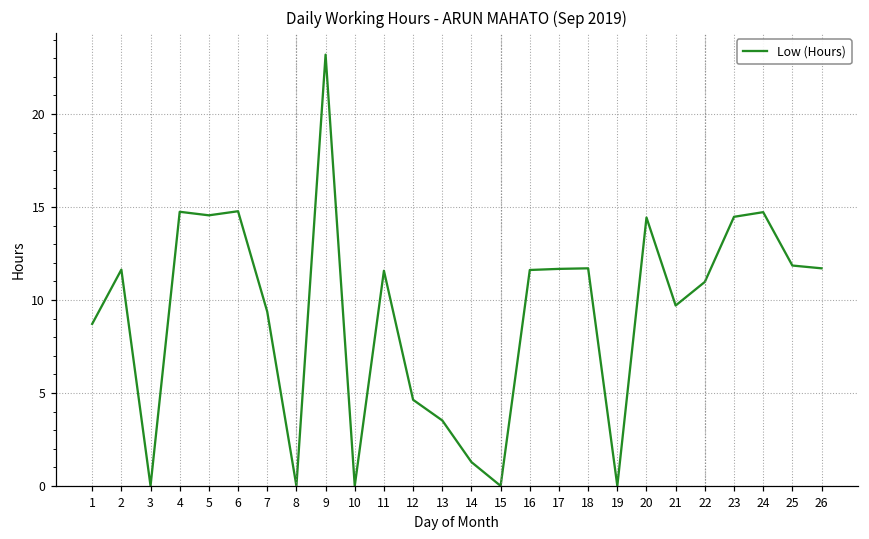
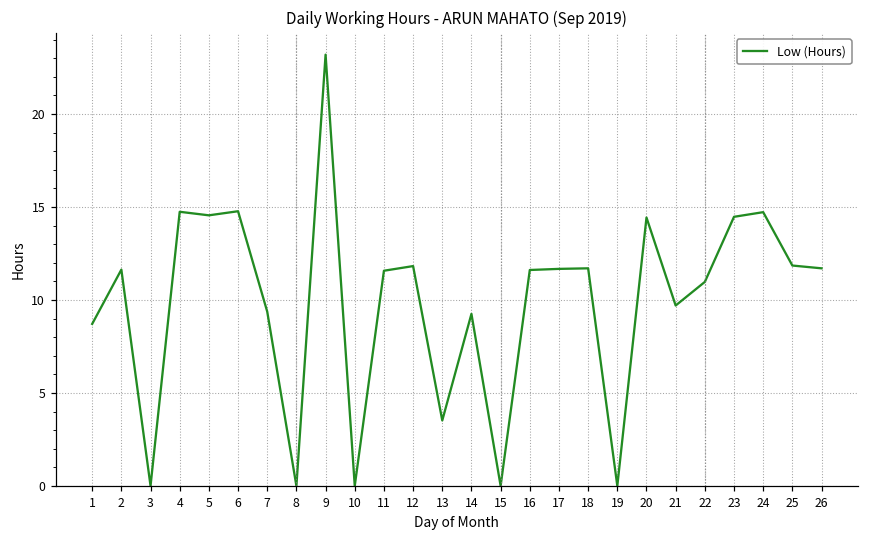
  {
    "1": 8.7,
    "2": 11.6,
    "3": 0.0,
    "4": 14.7,
    "5": 14.6,
    "6": 14.8,
    "7": 9.4,
    "8": 0.0,
    "9": 23.2,
    "10": 0.0,
    "11": 11.6,
-   "12": 4.6,
+   "12": 11.8,
    "13": 3.5,
-   "14": 1.3,
+   "14": 9.3,
    "15": 0.0,
    "16": 11.6,
    "17": 11.7,
    "18": 11.7,
    "19": 0.0,
    "20": 14.4,
    "21": 9.7,
    "22": 11.0,
    "23": 14.5,
    "24": 14.7,
    "25": 11.9,
    "26": 11.7
  }
